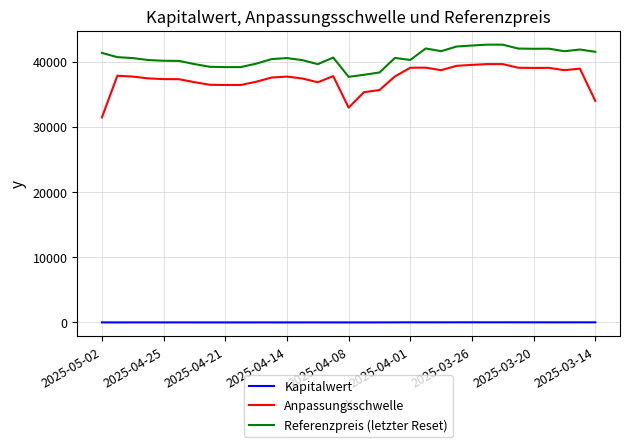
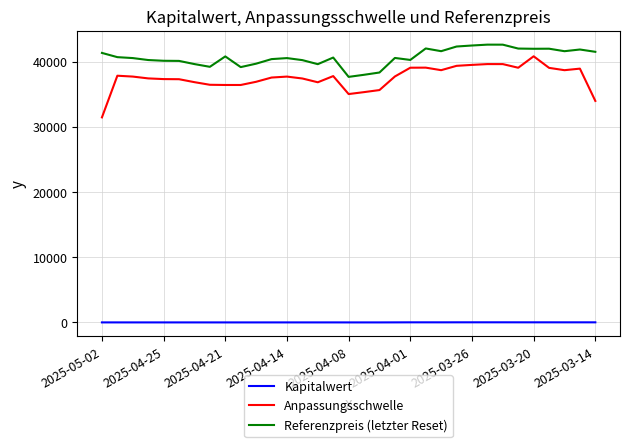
  {
    "Kapitalwert": {
      "2025-05-02": 0,
      "2025-04-25": 0,
      "2025-04-21": 0,
      "2025-04-14": 0,
      "2025-04-08": 0,
      "2025-04-01": 0,
      "2025-03-26": 0,
      "2025-03-20": 0,
      "2025-03-14": 0
    },
    "Anpassungsschwelle": {
      "2025-05-02": 31000,
      "2025-04-25": 37000,
      "2025-04-21": 36000,
      "2025-04-14": 38000,
-     "2025-04-08": 33000,
+     "2025-04-08": 35000,
      "2025-04-01": 39000,
      "2025-03-26": 39000,
-     "2025-03-20": 39000,
+     "2025-03-20": 41000,
      "2025-03-14": 34000
    },
    "Referenzpreis (letzter Reset)": {
      "2025-05-02": 41000,
      "2025-04-25": 40000,
-     "2025-04-21": 39000,
+     "2025-04-21": 41000,
      "2025-04-14": 41000,
      "2025-04-08": 38000,
      "2025-04-01": 40000,
      "2025-03-26": 42000,
      "2025-03-20": 42000,
      "2025-03-14": 41000
    }
  }
